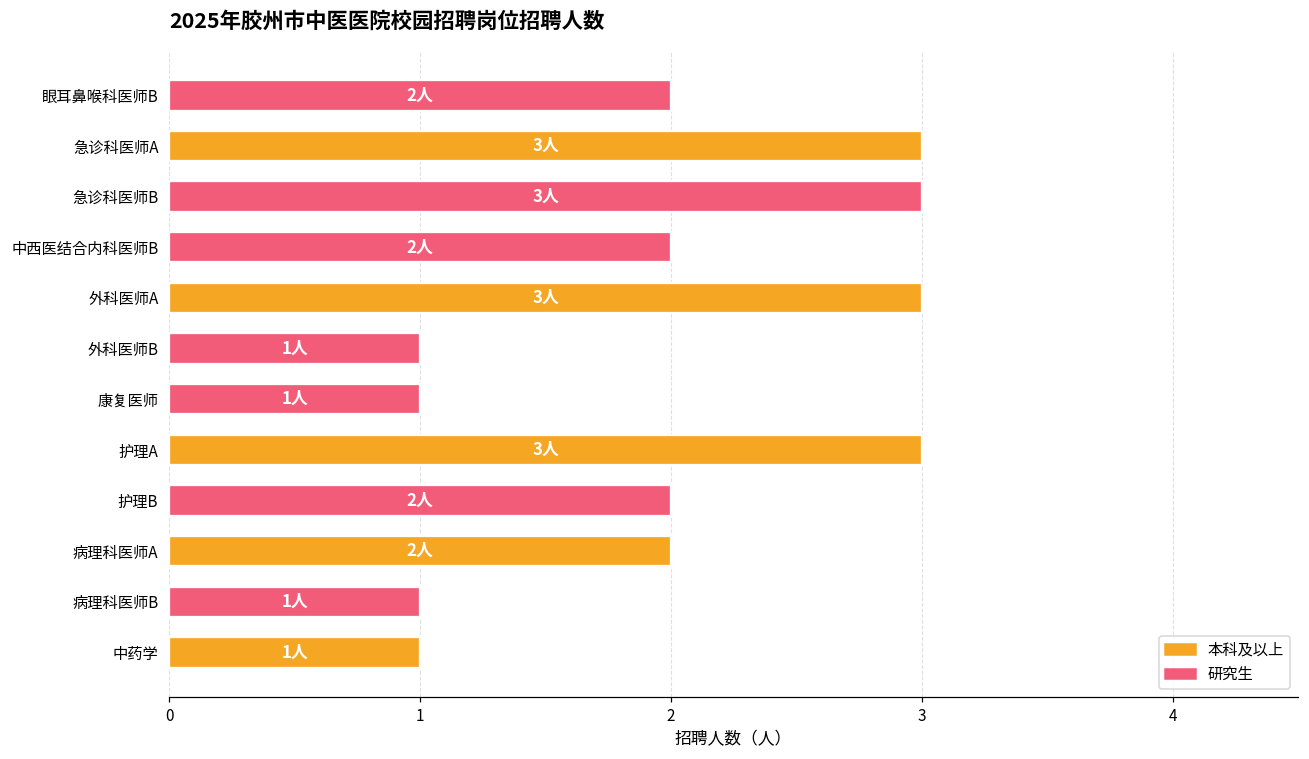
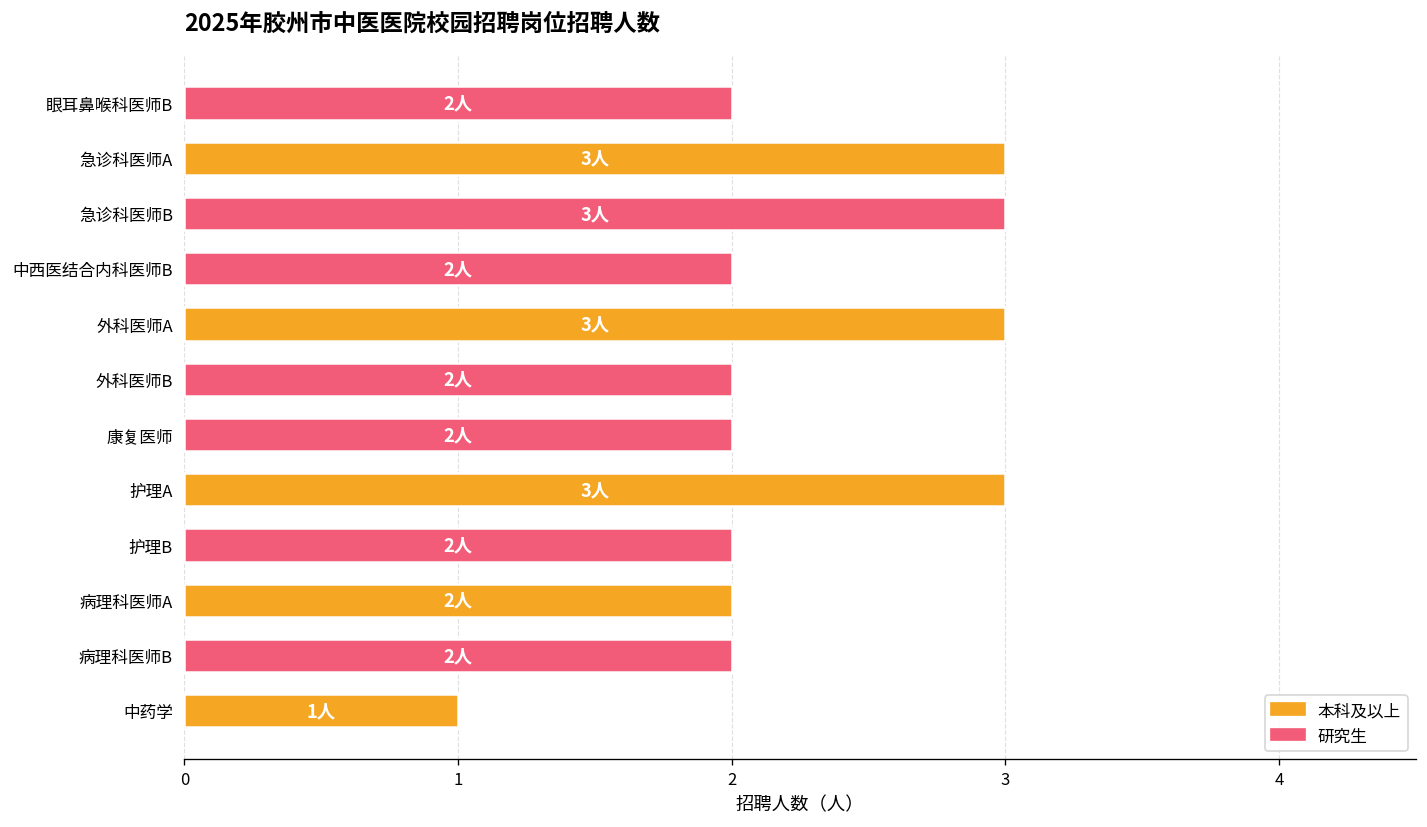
  {
    "眼耳鼻喉科医师B": "2人",
    "急诊科医师A": "3人",
    "急诊科医师B": "3人",
    "中西医结合内科医师B": "2人",
    "外科医师A": "3人",
-   "外科医师B": "1人",
-   "康复医师": "1人",
+   "外科医师B": "2人",
+   "康复医师": "2人",
    "护理A": "3人",
    "护理B": "2人",
    "病理科医师A": "2人",
-   "病理科医师B": "1人",
+   "病理科医师B": "2人",
    "中药学": "1人"
  }
